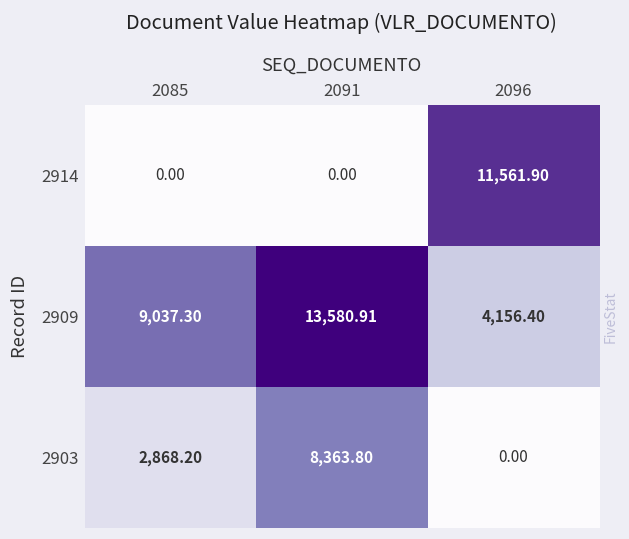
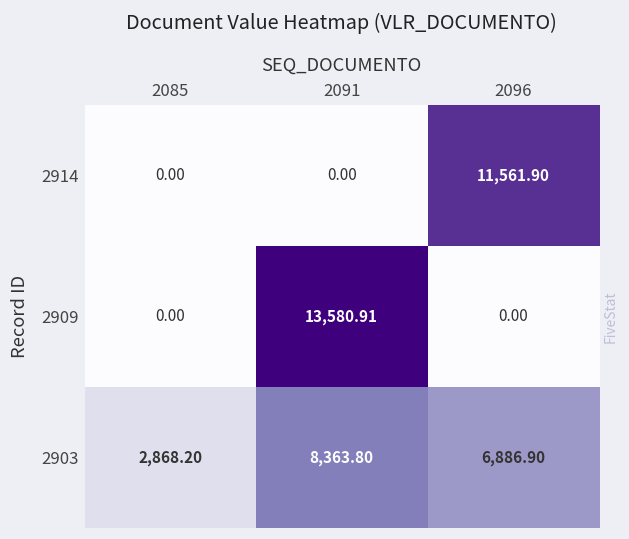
  {
    "2914": {
      "2085": "0.00",
      "2091": "0.00",
      "2096": "11,561.90"
    },
    "2909": {
-     "2085": "9,037.30",
+     "2085": "0.00",
      "2091": "13,580.91",
-     "2096": "4,156.40"
+     "2096": "0.00"
    },
    "2903": {
      "2085": "2,868.20",
      "2091": "8,363.80",
-     "2096": "0.00"
+     "2096": "6,886.90"
    }
  }
